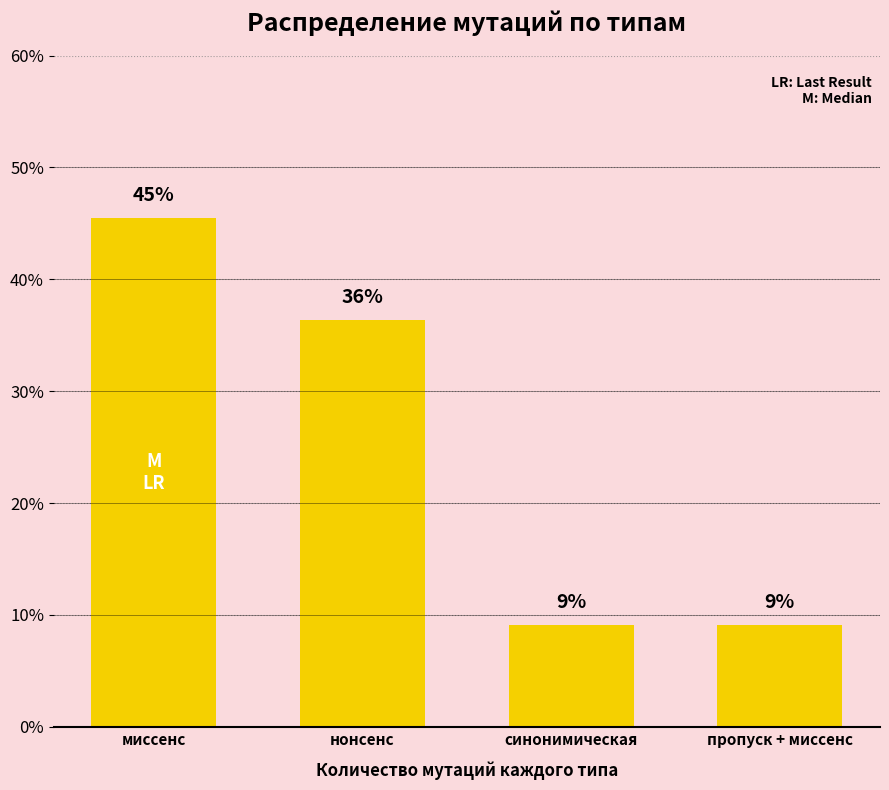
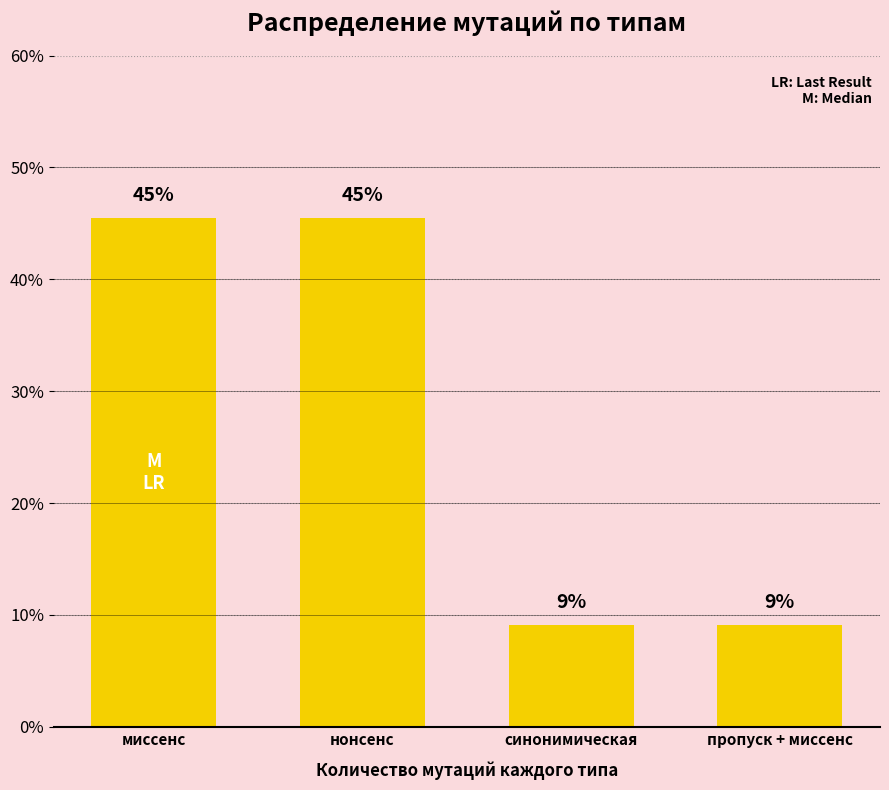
  {
    "миссенс": "45%",
-   "нонсенс": "36%",
+   "нонсенс": "45%",
    "синонимическая": "9%",
    "пропуск + миссенс": "9%"
  }
